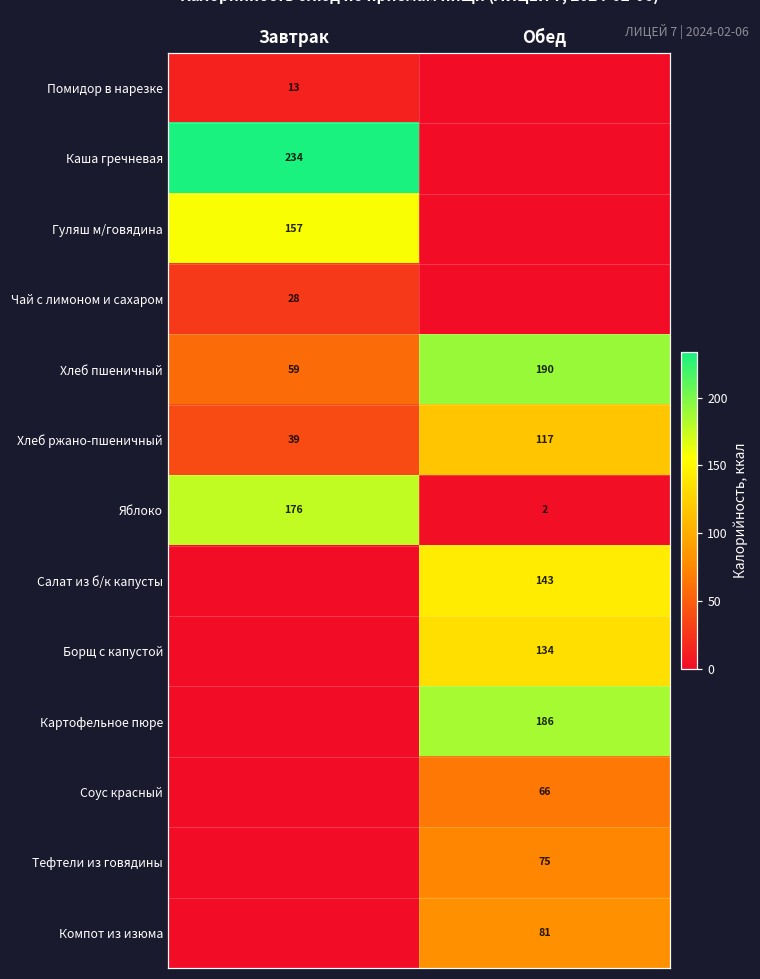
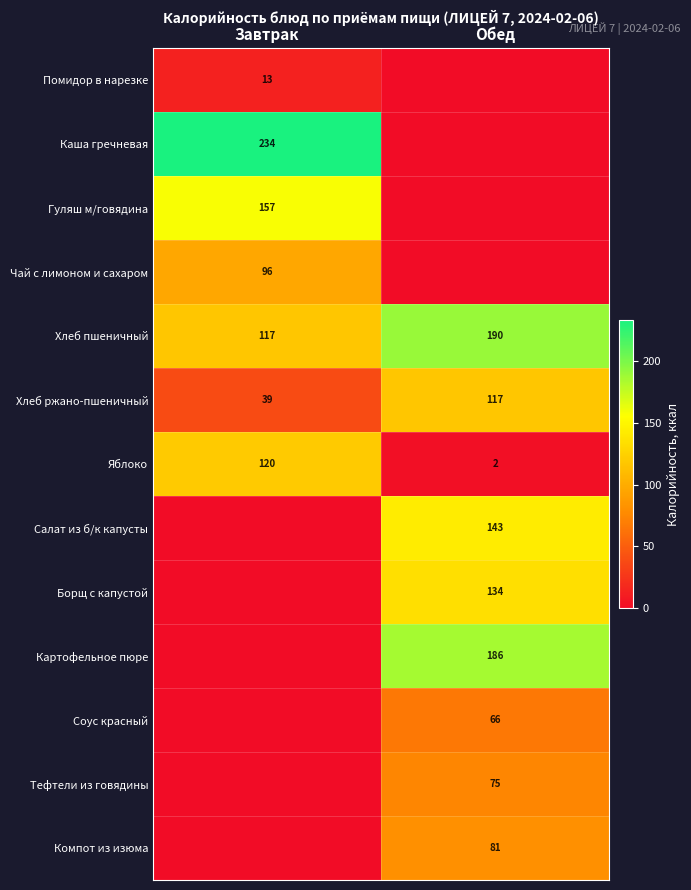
  {
    "Помидор в нарезке": {
      "Завтрак": 13
    },
    "Каша гречневая": {
      "Завтрак": 234
    },
    "Гуляш м/говядина": {
      "Завтрак": 157
    },
    "Чай с лимоном и сахаром": {
-     "Завтрак": 28
+     "Завтрак": 96
    },
    "Хлеб пшеничный": {
-     "Завтрак": 59,
+     "Завтрак": 117,
      "Обед": 190
    },
    "Хлеб ржано-пшеничный": {
      "Завтрак": 39,
      "Обед": 117
    },
    "Яблоко": {
-     "Завтрак": 176,
+     "Завтрак": 120,
      "Обед": 2
    },
    "Салат из б/к капусты": {
      "Обед": 143
    },
    "Борщ с капустой": {
      "Обед": 134
    },
    "Картофельное пюре": {
      "Обед": 186
    },
    "Соус красный": {
      "Обед": 66
    },
    "Тефтели из говядины": {
      "Обед": 75
    },
    "Компот из изюма": {
      "Обед": 81
    }
  }
